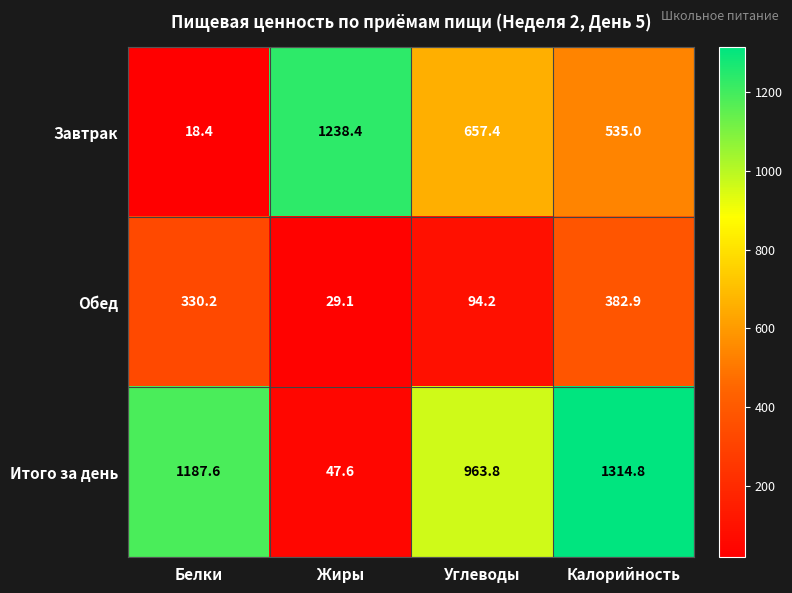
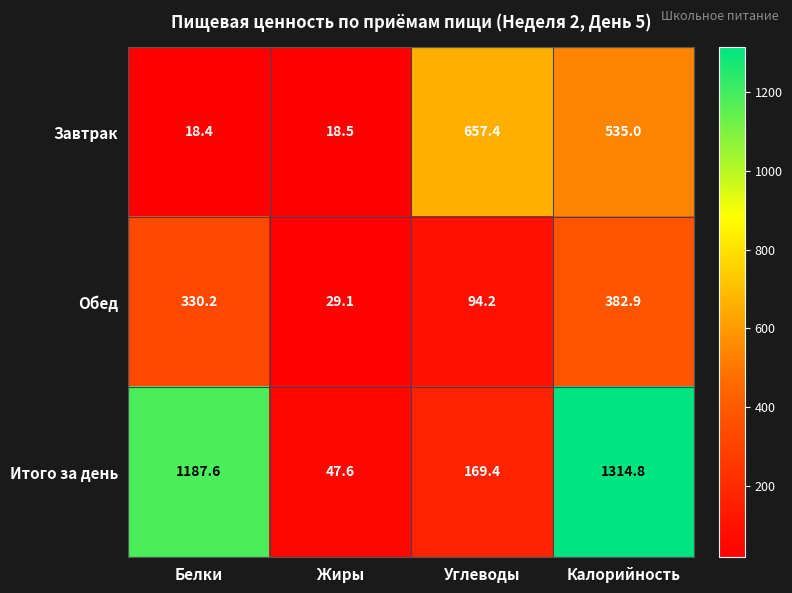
  {
    "Завтрак": {
      "Белки": 18.4,
-     "Жиры": 1238.4,
+     "Жиры": 18.5,
      "Углеводы": 657.4,
      "Калорийность": 535.0
    },
    "Обед": {
      "Белки": 330.2,
      "Жиры": 29.1,
      "Углеводы": 94.2,
      "Калорийность": 382.9
    },
    "Итого за день": {
      "Белки": 1187.6,
      "Жиры": 47.6,
-     "Углеводы": 963.8,
+     "Углеводы": 169.4,
      "Калорийность": 1314.8
    }
  }
